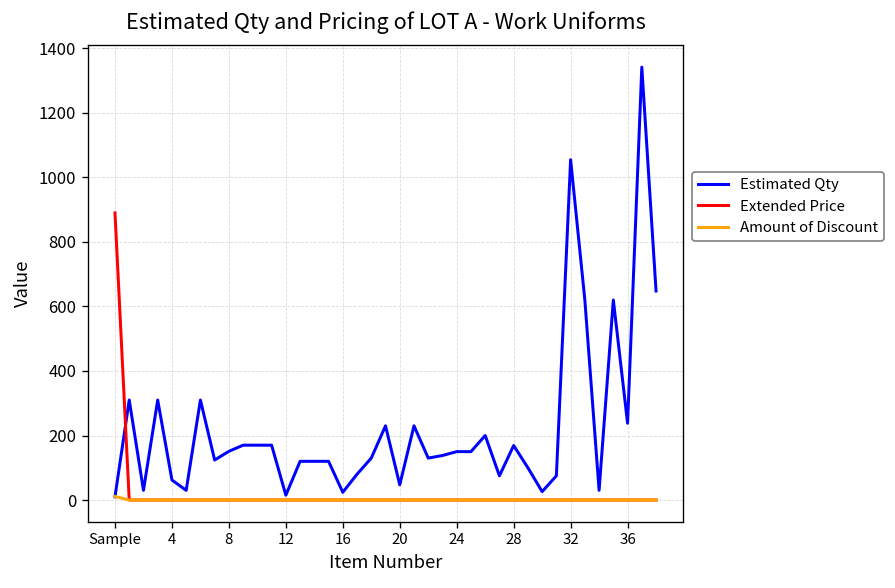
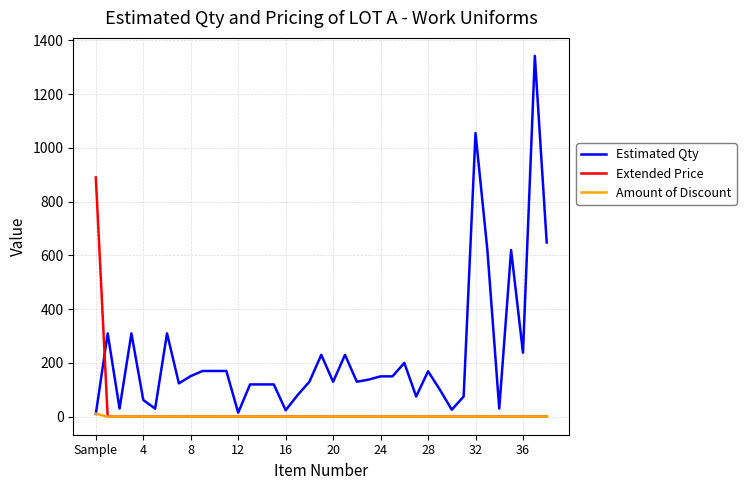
  {
    "Estimated Qty": {
      "4": 60,
      "8": 150,
      "12": 20,
      "16": 20,
-     "20": 50,
+     "20": 130,
      "24": 150,
      "28": 170,
      "32": 1060,
      "36": 240
    },
    "Extended Price": {
      "Sample": 890
    }
  }
